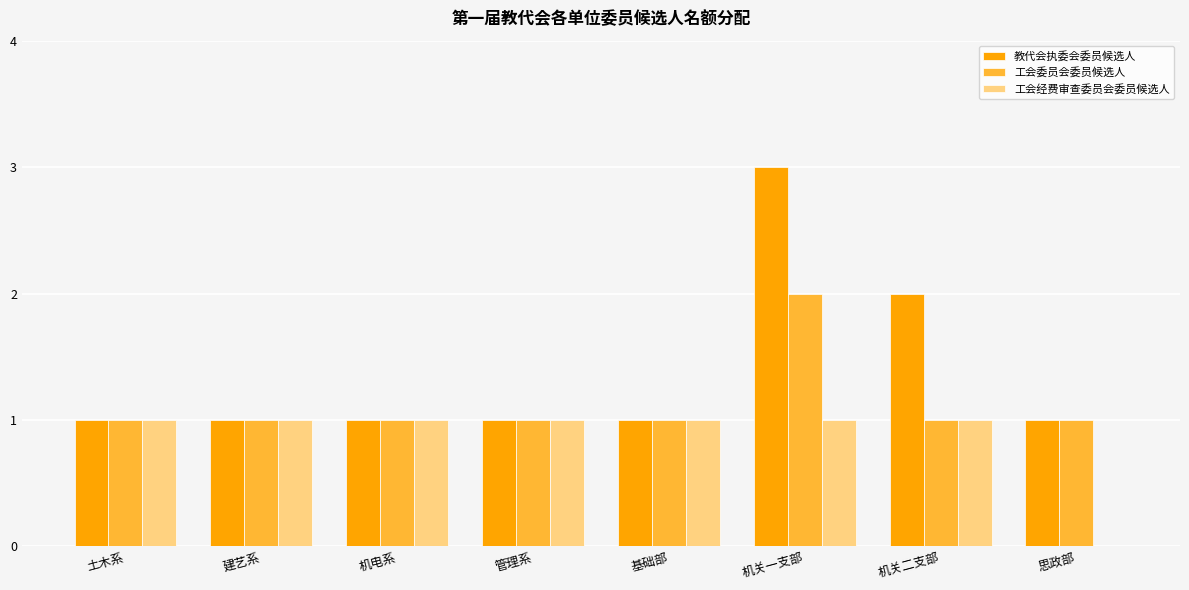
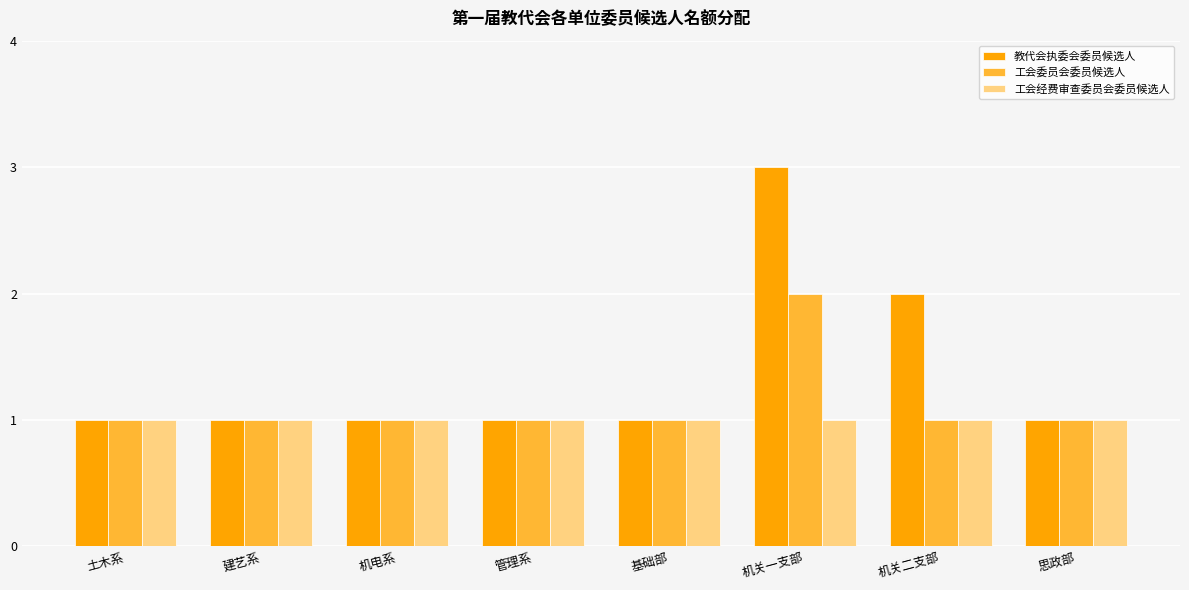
  {
    "工会经费审查委员会委员候选人": {
      "土木系": 1,
      "建艺系": 1,
      "机电系": 1,
      "管理系": 1,
      "基础部": 1,
      "机关一支部": 1,
      "机关二支部": 1,
-     "思政部": 0
+     "思政部": 1
    }
  }
